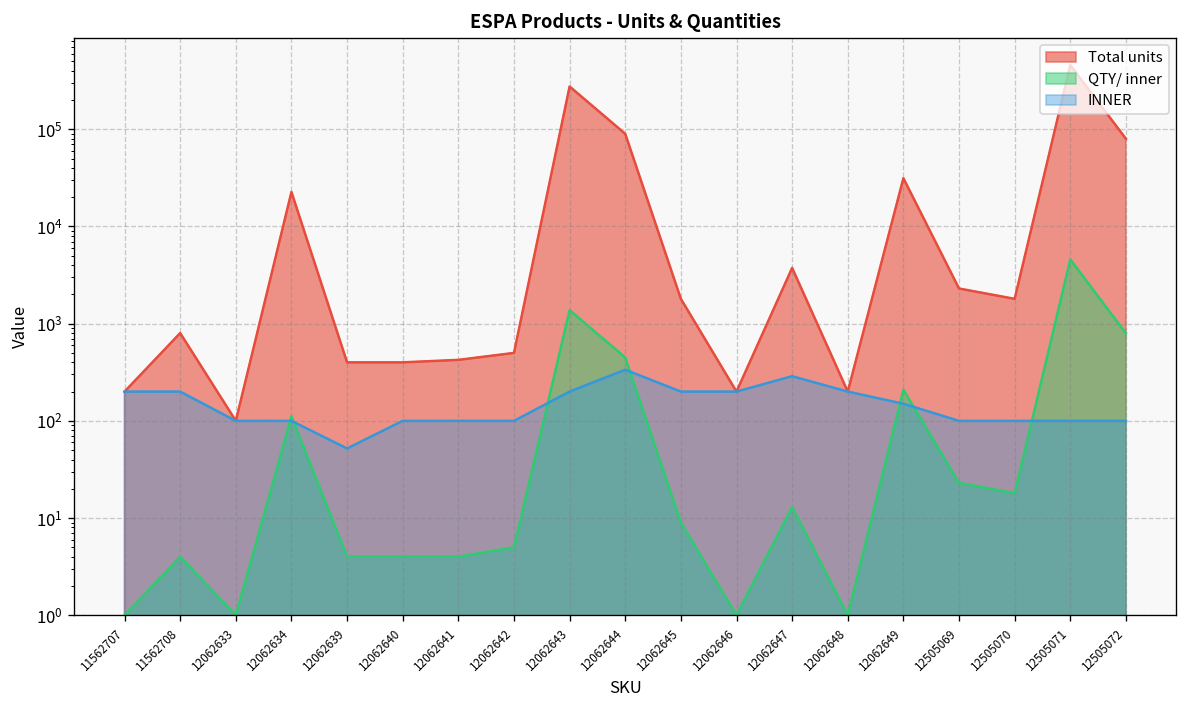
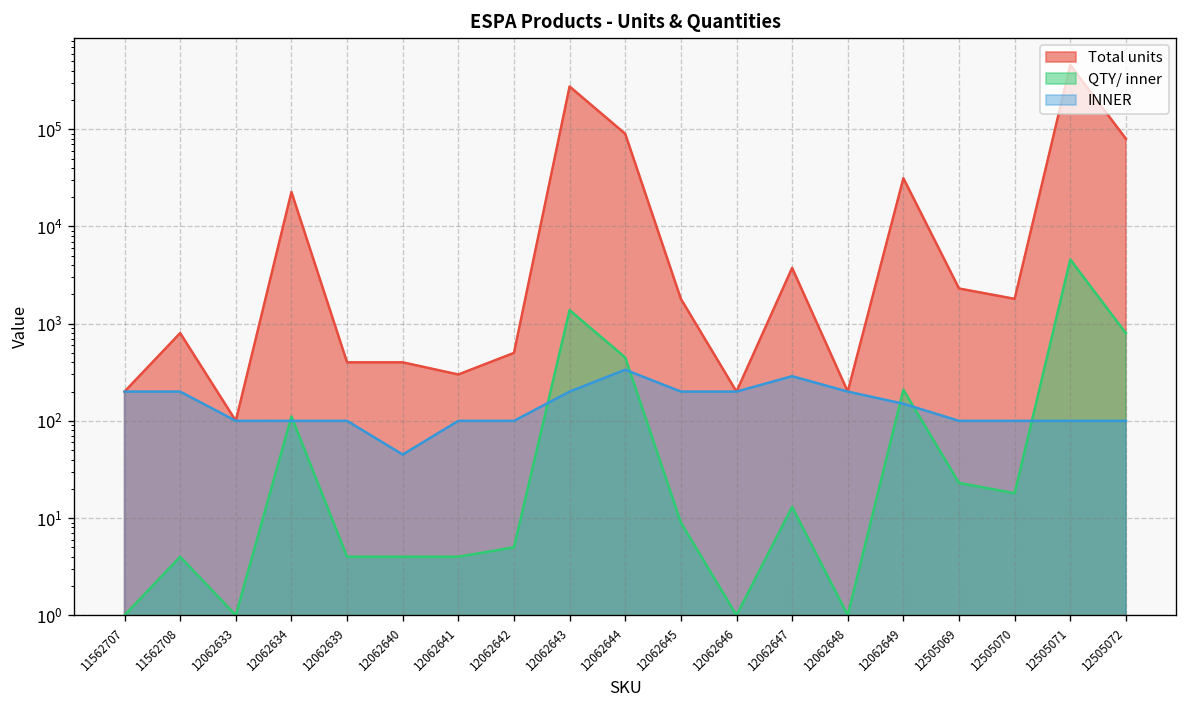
  {
    "Total units": {
      "11562708": 800,
      "12062634": 23000,
      "12062639": 400,
      "12062640": 400,
-     "12062641": 400,
+     "12062641": 300,
      "12062642": 500,
      "12062643": 280000,
      "12062644": 90000,
      "12062645": 1800,
      "12062647": 4000,
      "12062649": 31000,
      "12505069": 2300,
      "12505070": 1800,
      "12505072": 80000
    },
    "QTY/ inner": {
      "11562707": 1,
      "11562708": 4,
      "12062633": 1,
      "12062634": 110,
      "12062639": 4,
      "12062640": 4,
      "12062641": 4,
      "12062642": 5,
      "12062643": 1400,
      "12062644": 400,
      "12062645": 9,
      "12062646": 1,
      "12062647": 13,
      "12062648": 1,
      "12062649": 210,
      "12505069": 23,
      "12505070": 18,
      "12505071": 5000,
      "12505072": 800
    },
    "INNER": {
      "11562708": 200,
      "12062634": 100,
-     "12062639": 50,
-     "12062640": 100,
+     "12062639": 100,
+     "12062640": 50,
      "12062641": 100,
      "12062642": 100,
      "12062643": 200,
      "12062644": 340,
      "12062645": 200,
      "12062647": 290,
      "12062649": 150,
      "12505069": 100,
      "12505070": 100,
      "12505071": 100,
      "12505072": 100
    }
  }
